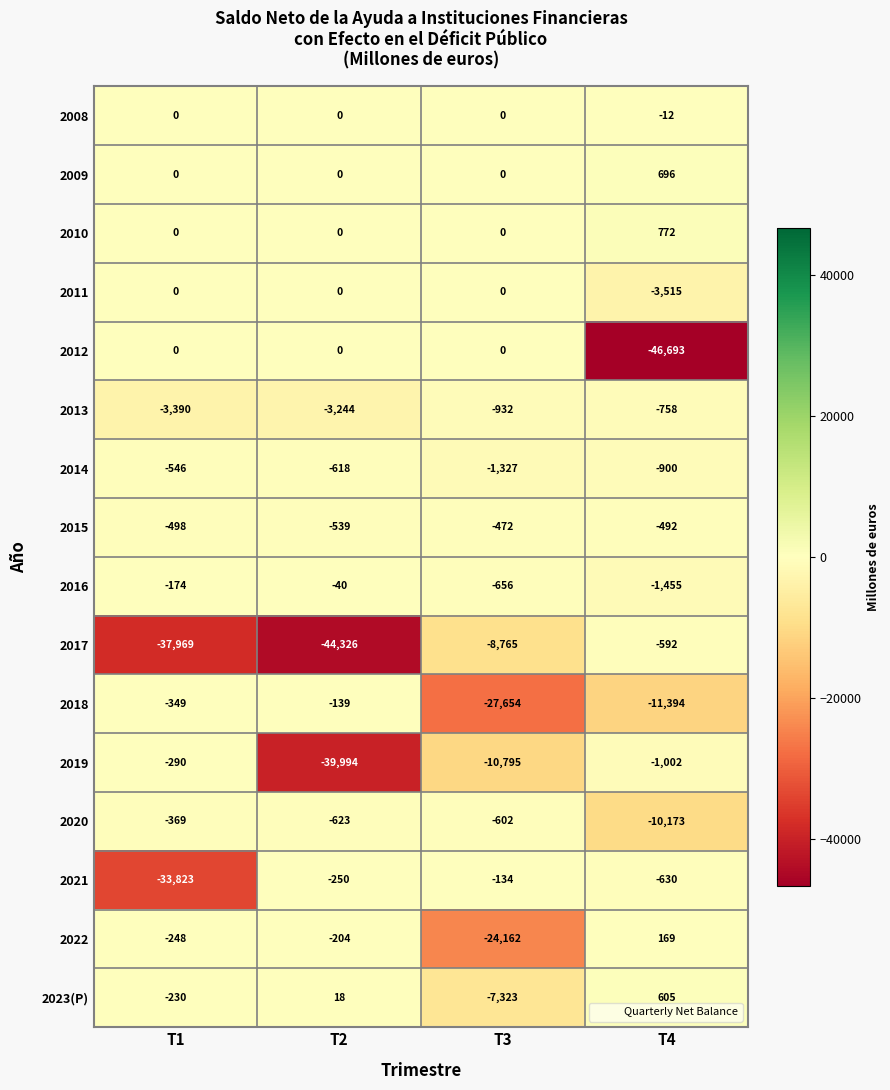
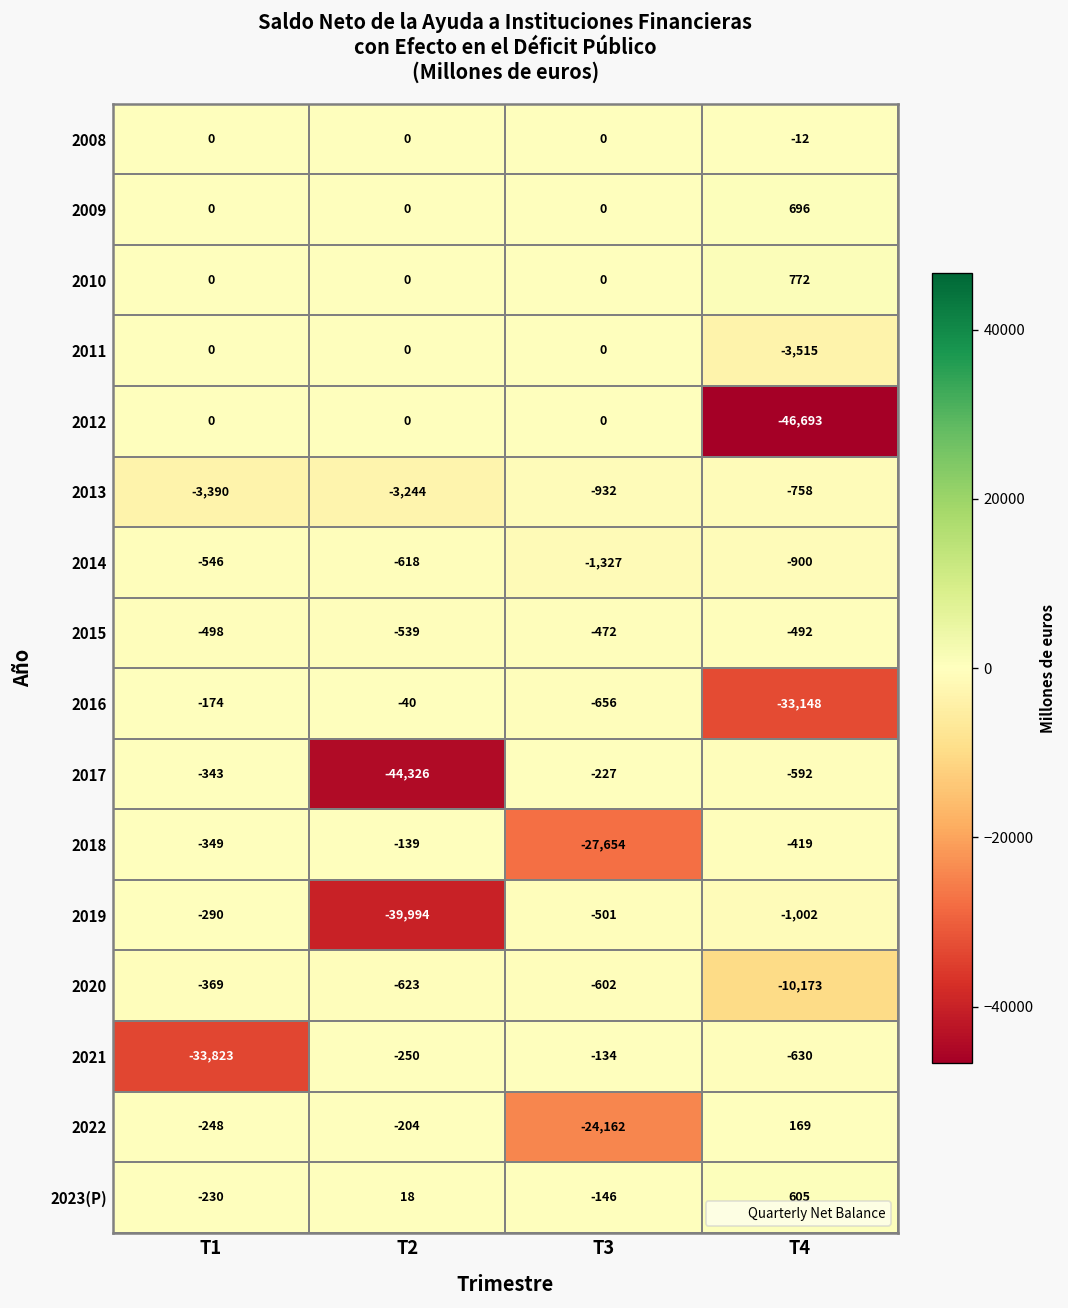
  {
    "2008": {
      "T1": "0",
      "T2": "0",
      "T3": "0",
      "T4": "-12"
    },
    "2009": {
      "T1": "0",
      "T2": "0",
      "T3": "0",
      "T4": "696"
    },
    "2010": {
      "T1": "0",
      "T2": "0",
      "T3": "0",
      "T4": "772"
    },
    "2011": {
      "T1": "0",
      "T2": "0",
      "T3": "0",
      "T4": "-3,515"
    },
    "2012": {
      "T1": "0",
      "T2": "0",
      "T3": "0",
      "T4": "-46,693"
    },
    "2013": {
      "T1": "-3,390",
      "T2": "-3,244",
      "T3": "-932",
      "T4": "-758"
    },
    "2014": {
      "T1": "-546",
      "T2": "-618",
      "T3": "-1,327",
      "T4": "-900"
    },
    "2015": {
      "T1": "-498",
      "T2": "-539",
      "T3": "-472",
      "T4": "-492"
    },
    "2016": {
      "T1": "-174",
      "T2": "-40",
      "T3": "-656",
-     "T4": "-1,455"
+     "T4": "-33,148"
    },
    "2017": {
-     "T1": "-37,969",
+     "T1": "-343",
      "T2": "-44,326",
-     "T3": "-8,765",
+     "T3": "-227",
      "T4": "-592"
    },
    "2018": {
      "T1": "-349",
      "T2": "-139",
      "T3": "-27,654",
-     "T4": "-11,394"
+     "T4": "-419"
    },
    "2019": {
      "T1": "-290",
      "T2": "-39,994",
-     "T3": "-10,795",
+     "T3": "-501",
      "T4": "-1,002"
    },
    "2020": {
      "T1": "-369",
      "T2": "-623",
      "T3": "-602",
      "T4": "-10,173"
    },
    "2021": {
      "T1": "-33,823",
      "T2": "-250",
      "T3": "-134",
      "T4": "-630"
    },
    "2022": {
      "T1": "-248",
      "T2": "-204",
      "T3": "-24,162",
      "T4": "169"
    },
    "2023(P)": {
      "T1": "-230",
      "T2": "18",
-     "T3": "-7,323"
+     "T3": "-146"
    }
  }
